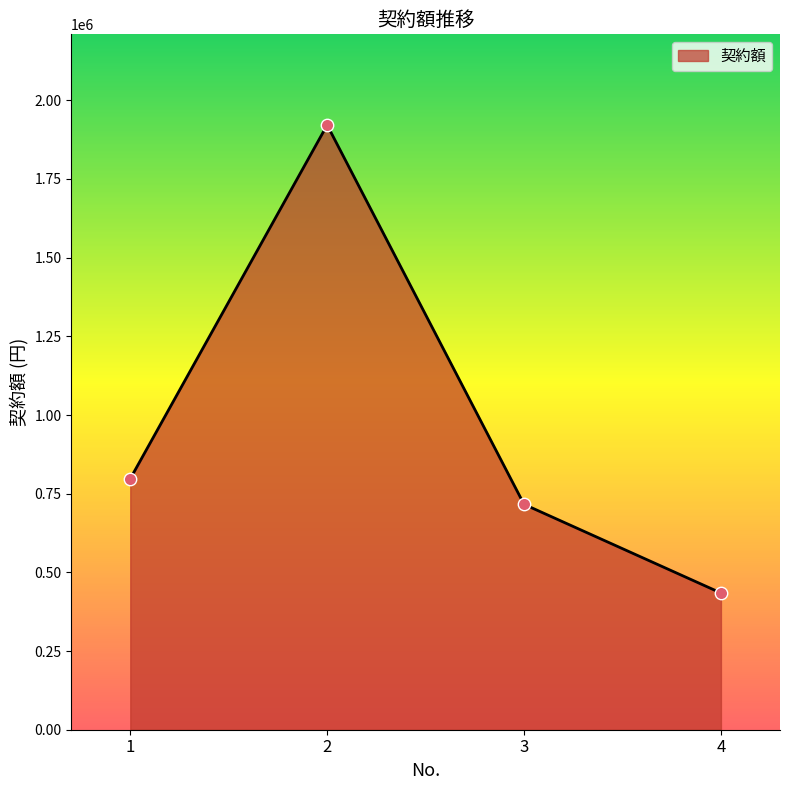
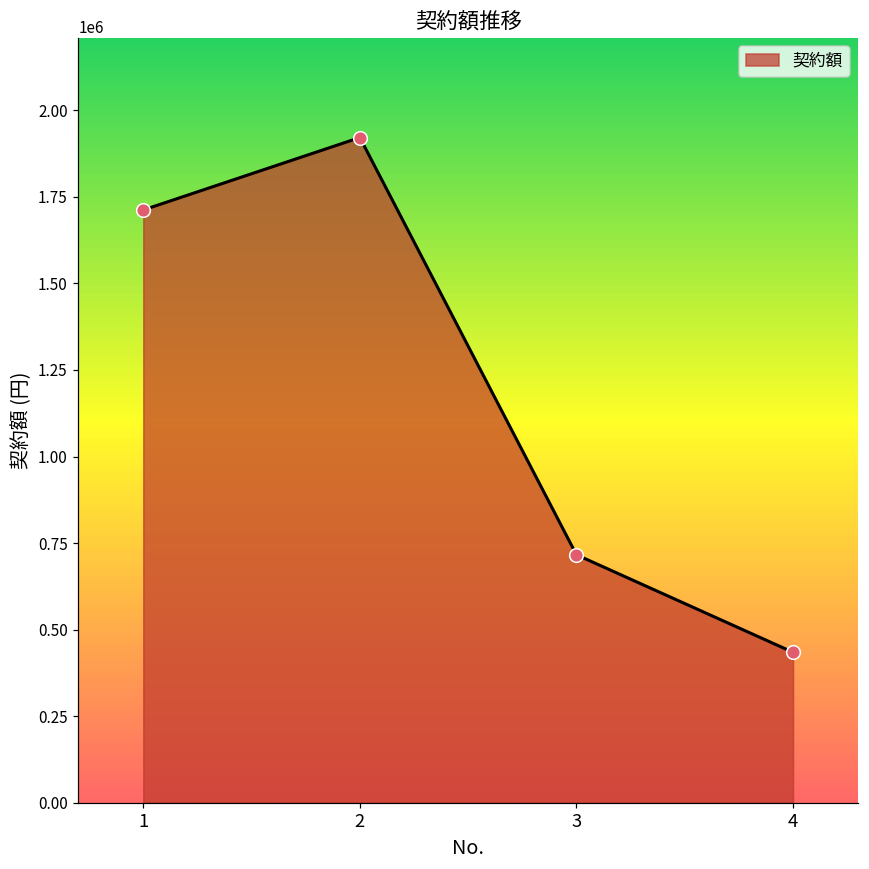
  {
-   "1": 800000,
+   "1": 1710000,
    "2": 1920000,
    "3": 720000,
    "4": 430000
  }
